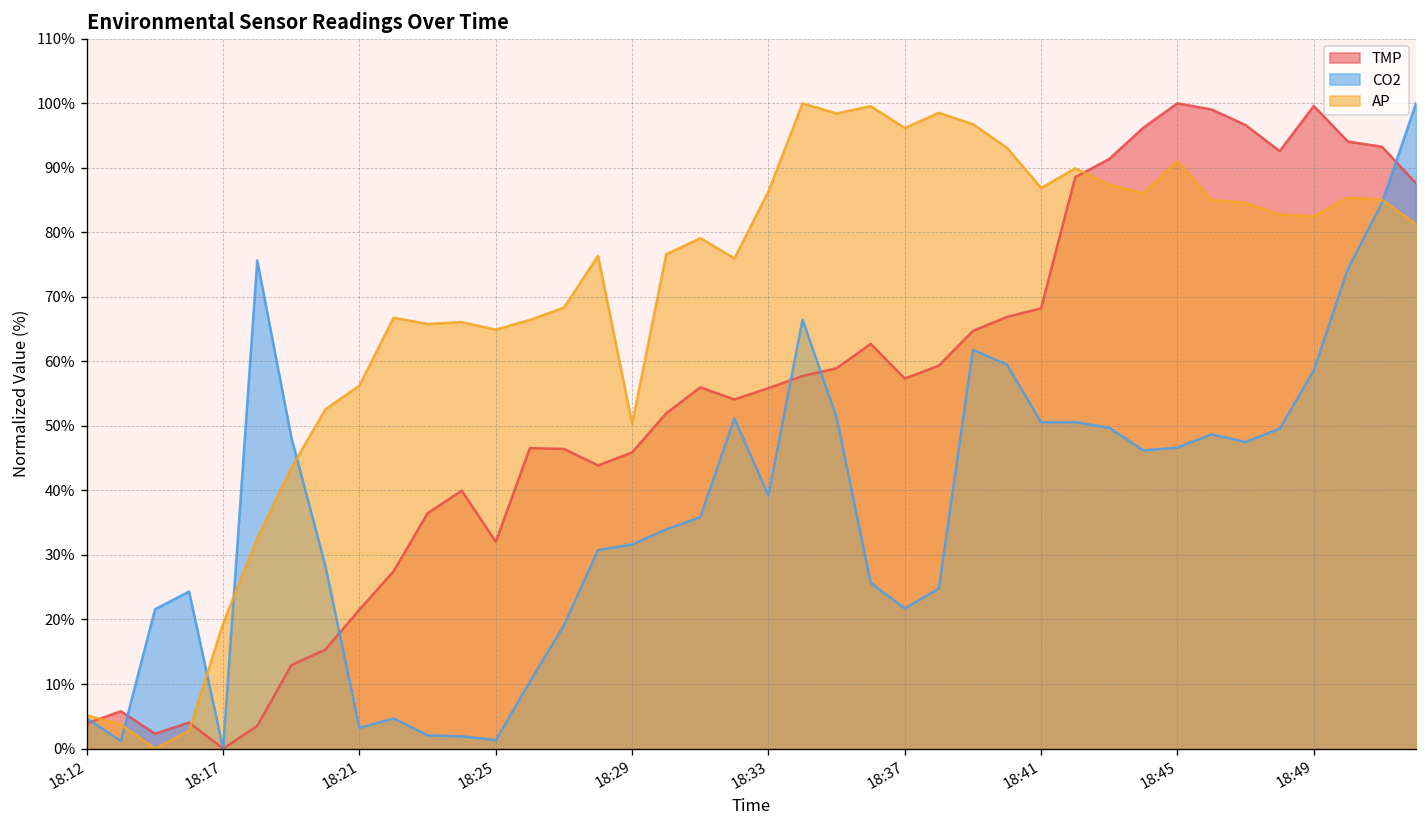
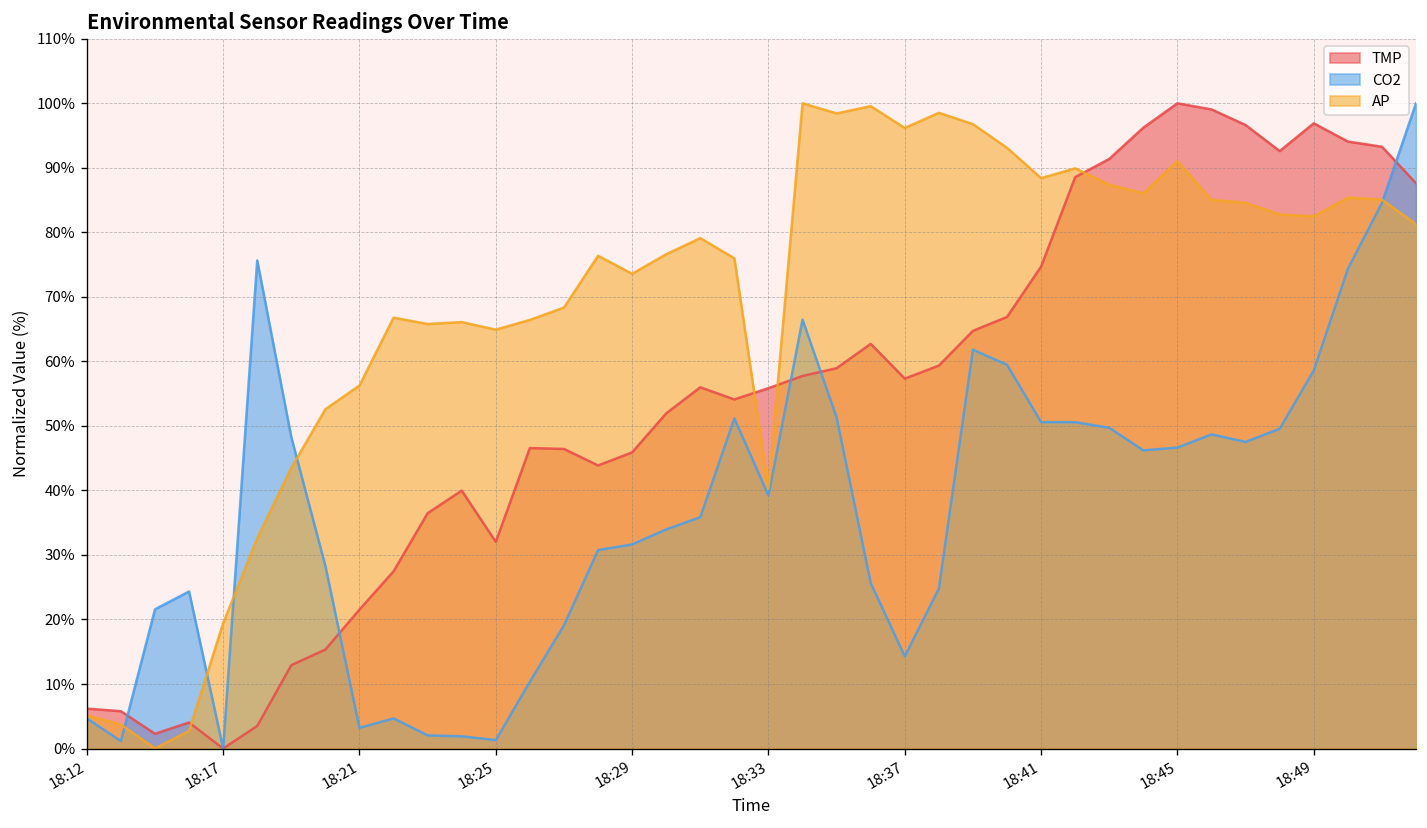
  {
    "TMP": {
-     "18:12": "4%",
+     "18:12": "6%",
      "18:21": "22%",
      "18:25": "32%",
      "18:29": "46%",
      "18:33": "56%",
      "18:37": "57%",
-     "18:41": "68%",
+     "18:41": "75%",
      "18:45": "100%",
-     "18:49": "100%"
+     "18:49": "97%"
    },
    "CO2": {
      "18:21": "3%",
      "18:25": "1%",
      "18:29": "32%",
      "18:33": "39%",
-     "18:37": "22%",
+     "18:37": "14%",
      "18:41": "51%",
      "18:45": "47%",
      "18:49": "59%"
    },
    "AP": {
      "18:17": "19%",
      "18:21": "56%",
      "18:25": "65%",
-     "18:29": "50%",
-     "18:33": "86%",
+     "18:29": "74%",
+     "18:33": "40%",
      "18:37": "96%",
-     "18:41": "87%",
+     "18:41": "88%",
      "18:45": "91%",
      "18:49": "82%"
    }
  }
